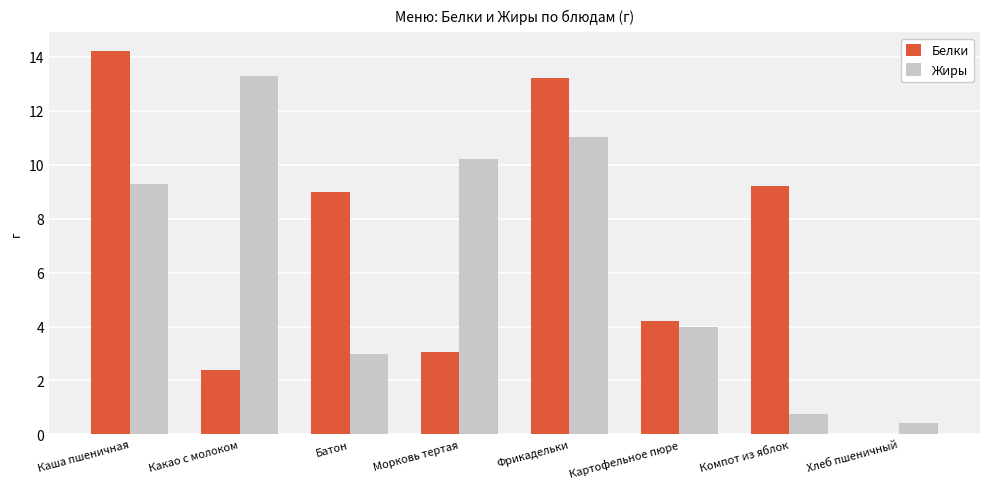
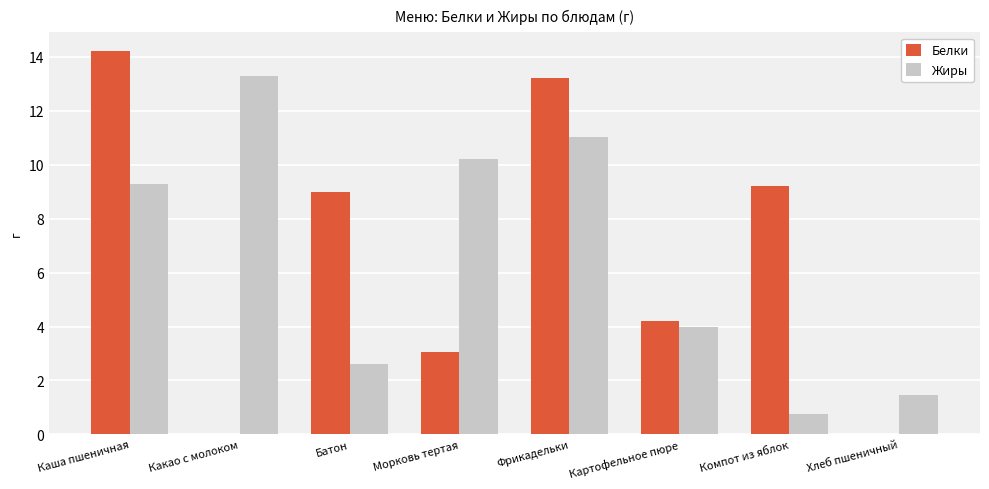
  {
    "Белки": {
      "Каша пшеничная": 14.2,
-     "Какао с молоком": 2.4,
+     "Какао с молоком": 0.0,
      "Батон": 9.0,
      "Морковь тертая": 3.1,
      "Фрикадельки": 13.2,
      "Картофельное пюре": 4.2,
      "Компот из яблок": 9.2,
      "Хлеб пшеничный": 0.0
    },
    "Жиры": {
      "Каша пшеничная": 9.3,
      "Какао с молоком": 13.3,
-     "Батон": 3.0,
+     "Батон": 2.6,
      "Морковь тертая": 10.2,
      "Фрикадельки": 11.0,
      "Картофельное пюре": 4.0,
      "Компот из яблок": 0.8,
-     "Хлеб пшеничный": 0.4
+     "Хлеб пшеничный": 1.5
    }
  }
